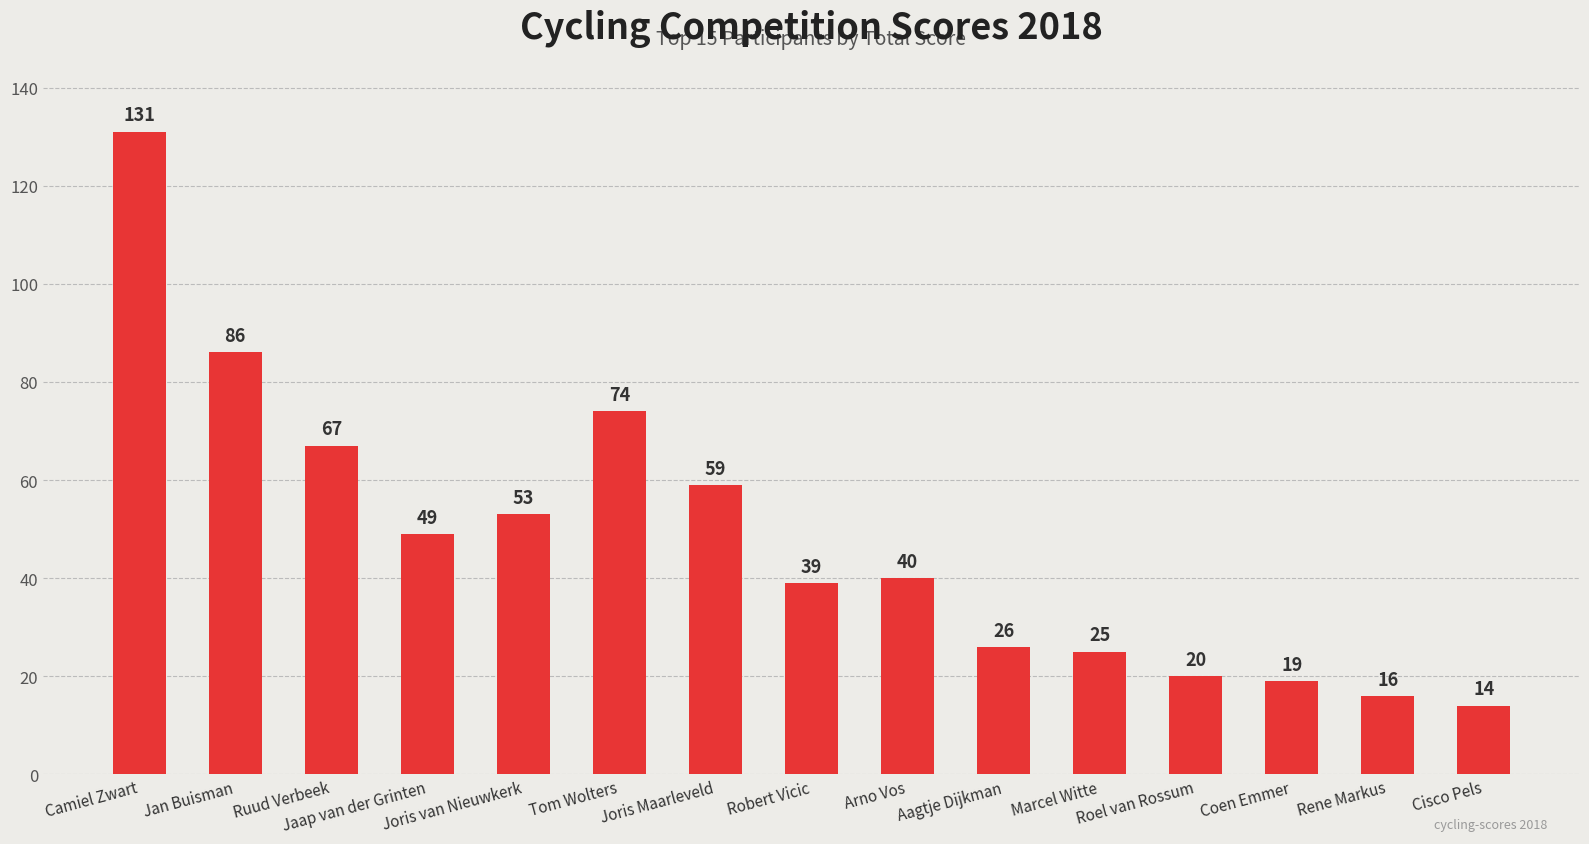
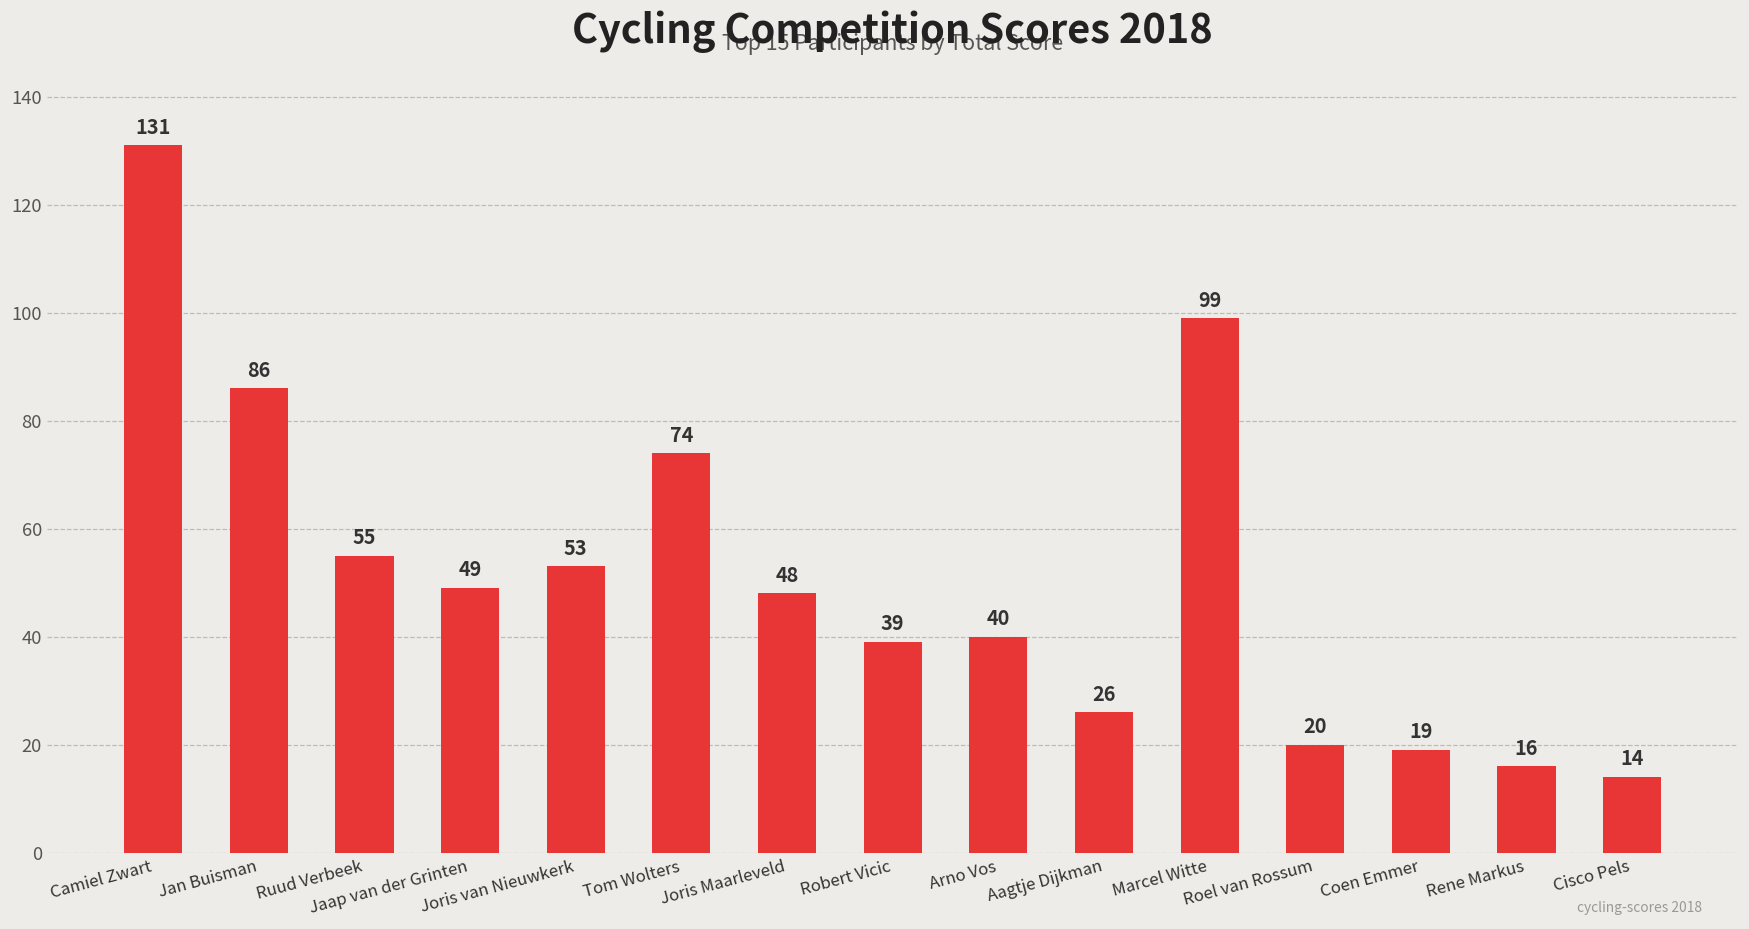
  {
    "Camiel Zwart": 131,
    "Jan Buisman": 86,
-   "Ruud Verbeek": 67,
+   "Ruud Verbeek": 55,
    "Jaap van der Grinten": 49,
    "Joris van Nieuwkerk": 53,
    "Tom Wolters": 74,
-   "Joris Maarleveld": 59,
+   "Joris Maarleveld": 48,
    "Robert Vicic": 39,
    "Arno Vos": 40,
    "Aagtje Dijkman": 26,
-   "Marcel Witte": 25,
+   "Marcel Witte": 99,
    "Roel van Rossum": 20,
    "Coen Emmer": 19,
    "Rene Markus": 16,
    "Cisco Pels": 14
  }
